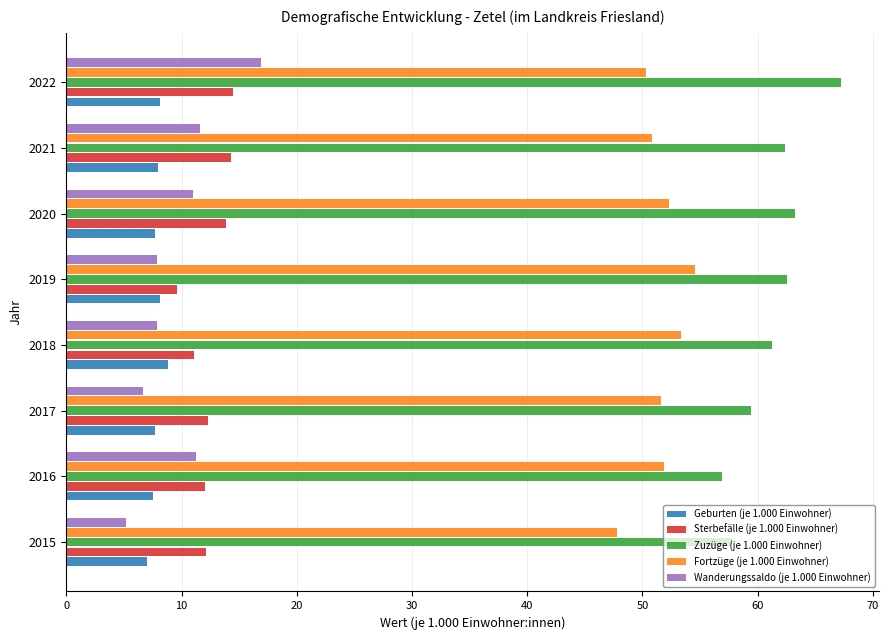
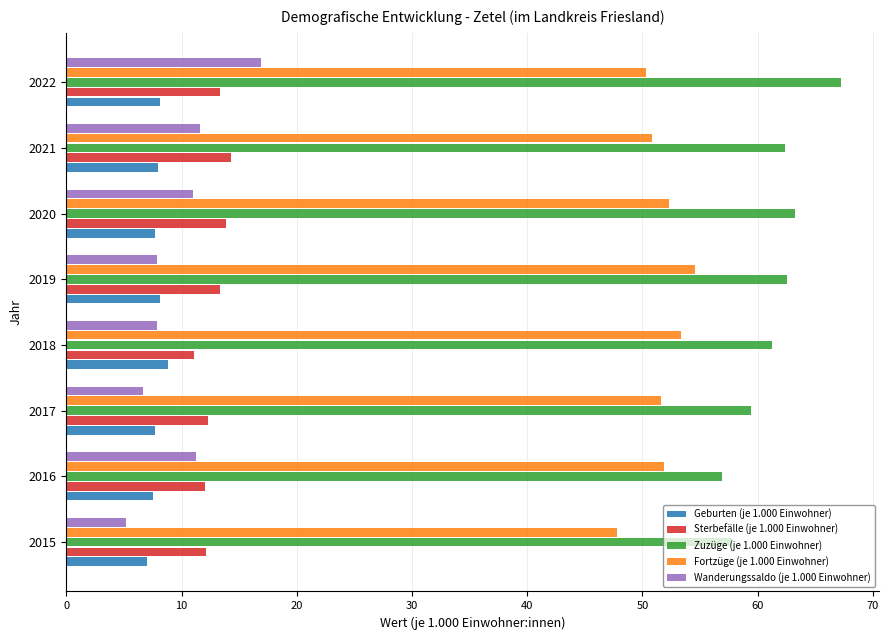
  {
    "Geburten (je 1.000 Einwohner)": {
      "2022": 8.1,
      "2021": 8.0,
      "2020": 7.7,
      "2019": 8.1,
      "2018": 8.8,
      "2017": 7.7,
      "2016": 7.5,
      "2015": 7.0
    },
    "Sterbefälle (je 1.000 Einwohner)": {
-     "2022": 14.5,
+     "2022": 13.3,
      "2021": 14.3,
      "2020": 13.9,
-     "2019": 9.6,
+     "2019": 13.3,
      "2018": 11.1,
      "2017": 12.3,
      "2016": 12.0,
      "2015": 12.1
    },
    "Zuzüge (je 1.000 Einwohner)": {
      "2022": 67.2,
      "2021": 62.4,
      "2020": 63.2,
      "2019": 62.5,
      "2018": 61.2,
      "2017": 59.4,
      "2016": 56.9
    },
    "Fortzüge (je 1.000 Einwohner)": {
      "2022": 50.3,
      "2021": 50.8,
      "2020": 52.3,
      "2019": 54.6,
      "2018": 53.3,
      "2017": 51.6,
      "2016": 51.9,
      "2015": 47.8
    },
    "Wanderungssaldo (je 1.000 Einwohner)": {
      "2022": 16.9,
      "2021": 11.6,
      "2020": 11.0,
      "2019": 7.9,
      "2018": 7.9,
      "2017": 6.7,
      "2016": 11.3,
      "2015": 5.2
    }
  }
